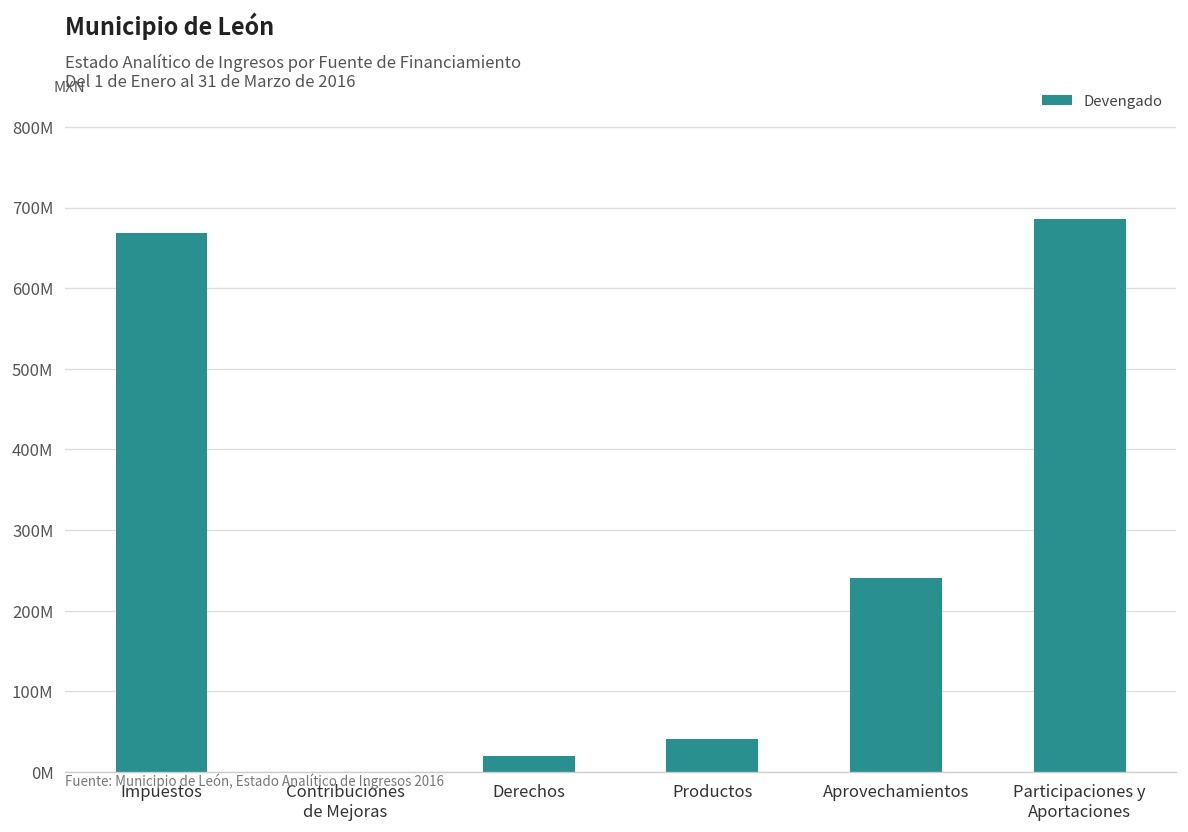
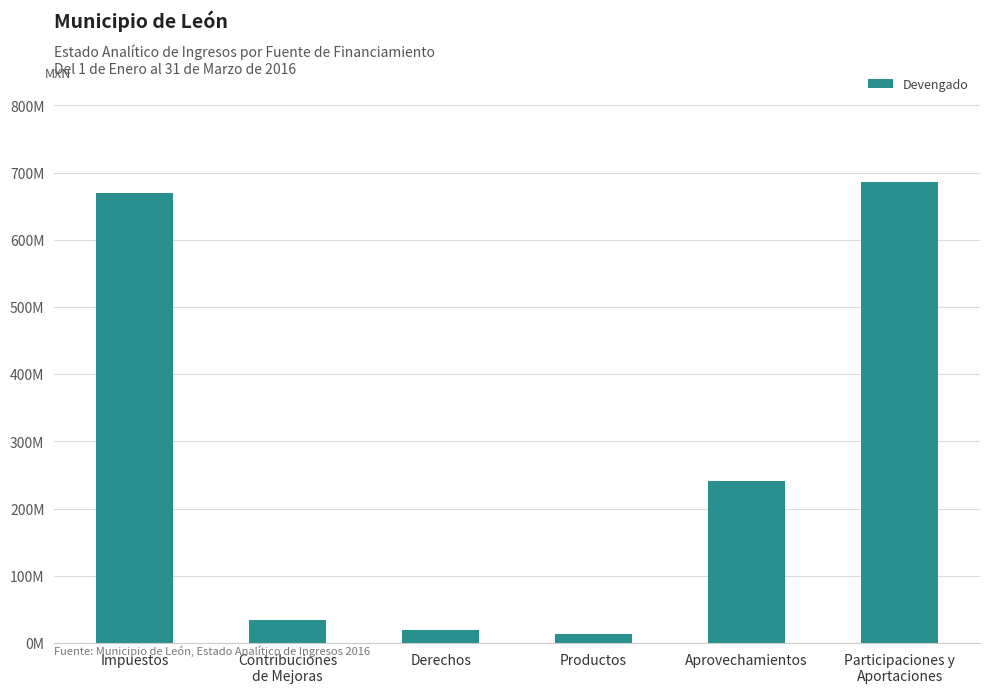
  {
    "Impuestos": 670000000,
-   "Contribuciones de Mejoras": 0,
+   "Contribuciones de Mejoras": 30000000,
    "Derechos": 20000000,
-   "Productos": 40000000,
+   "Productos": 10000000,
    "Aprovechamientos": 240000000,
    "Participaciones y Aportaciones": 690000000
  }
